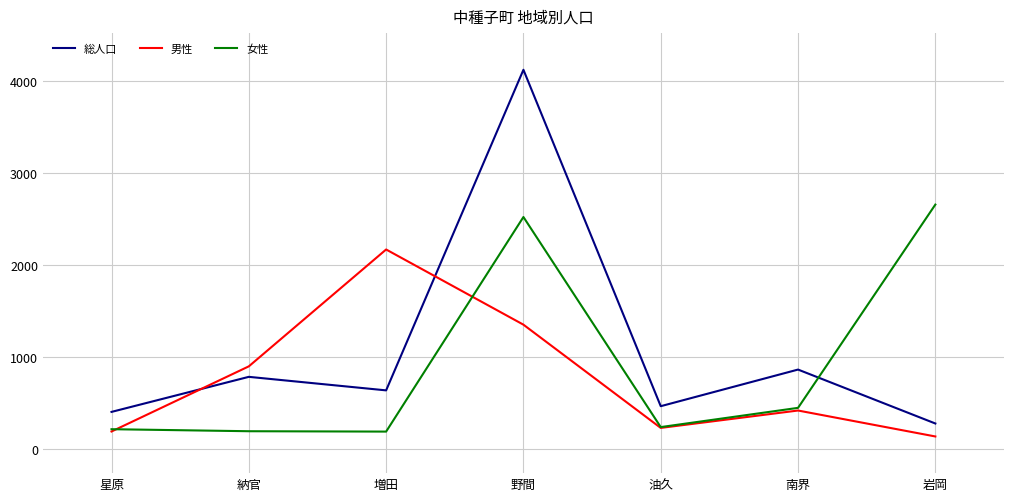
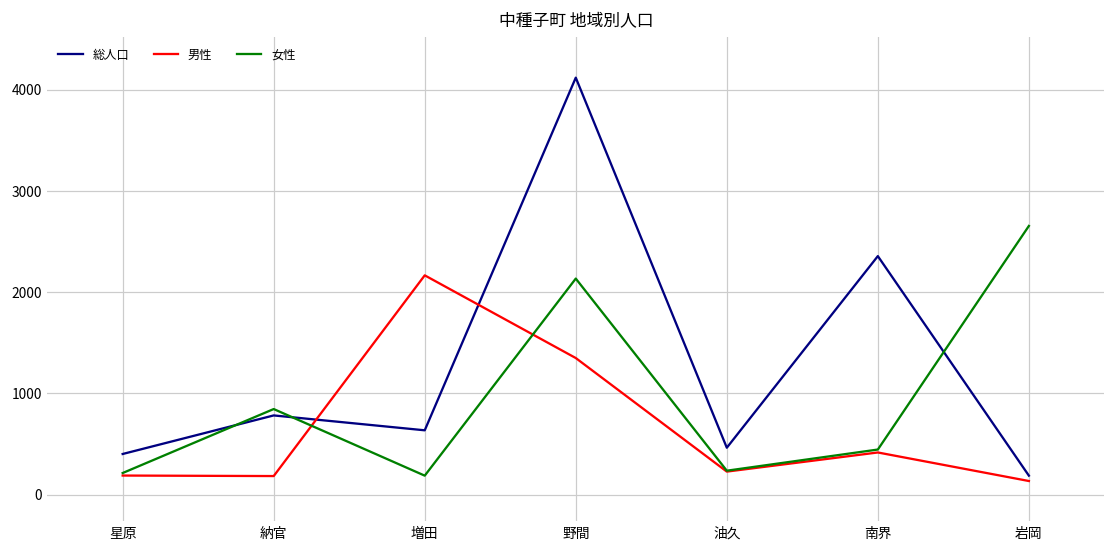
  {
    "総人口": {
      "星原": 400,
      "納官": 800,
      "増田": 600,
      "野間": 4100,
      "油久": 500,
-     "南界": 900,
-     "岩岡": 300
+     "南界": 2400,
+     "岩岡": 200
    },
    "男性": {
-     "納官": 900,
+     "納官": 200,
      "増田": 2200,
      "野間": 1300,
      "南界": 400,
      "岩岡": 100
    },
    "女性": {
-     "納官": 200,
+     "納官": 800,
      "増田": 200,
-     "野間": 2500,
+     "野間": 2100,
      "南界": 400,
      "岩岡": 2700
    }
  }
